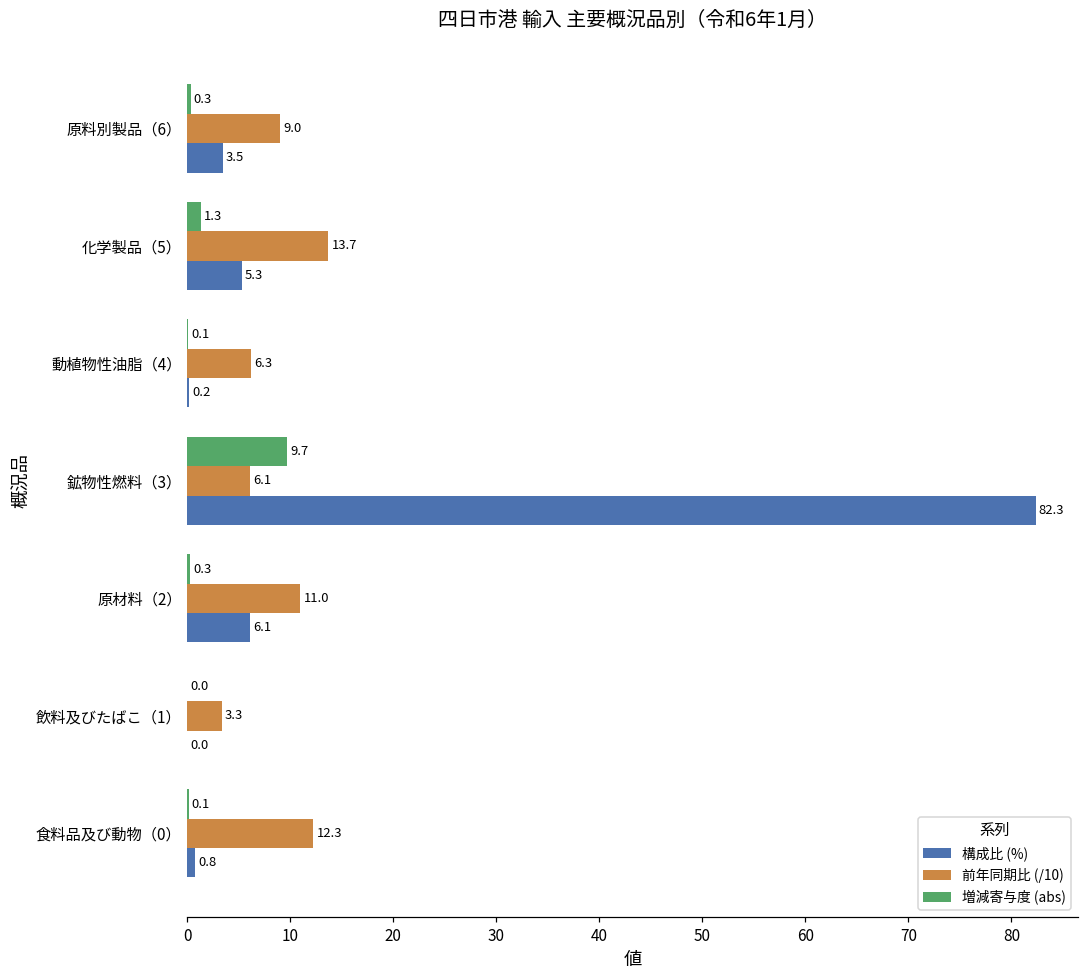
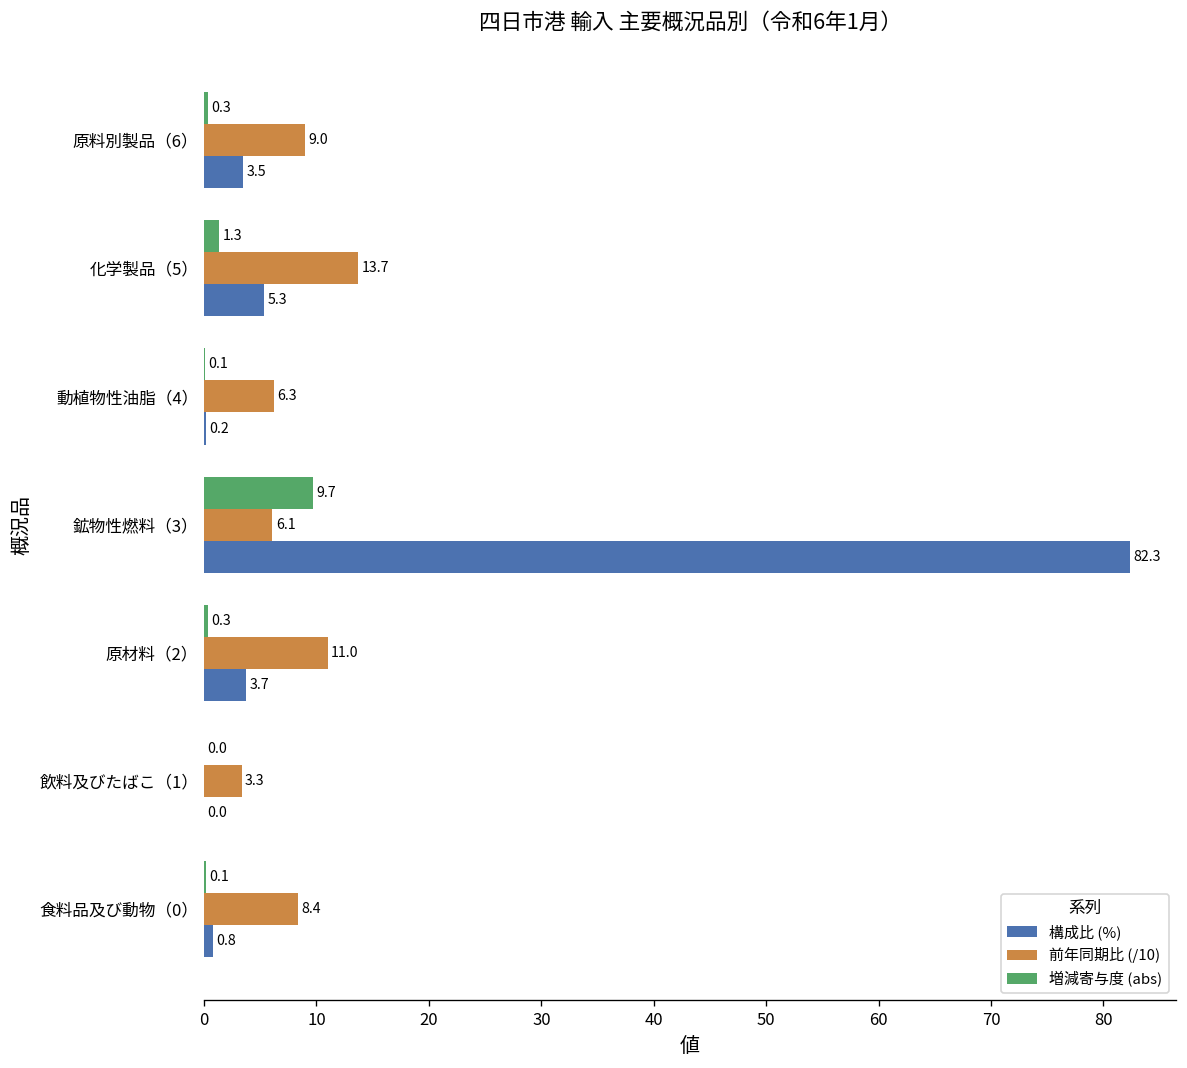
  {
    "構成比 (%)": {
      "原料別製品（6）": 3.5,
      "化学製品（5）": 5.3,
      "動植物性油脂（4）": 0.2,
      "鉱物性燃料（3）": 82.3,
-     "原材料（2）": 6.1,
+     "原材料（2）": 3.7,
      "飲料及びたばこ（1）": 0.0,
      "食料品及び動物（0）": 0.8
    },
    "前年同期比 (/10)": {
      "原料別製品（6）": 9.0,
      "化学製品（5）": 13.7,
      "動植物性油脂（4）": 6.3,
      "鉱物性燃料（3）": 6.1,
      "原材料（2）": 11.0,
      "飲料及びたばこ（1）": 3.3,
-     "食料品及び動物（0）": 12.3
+     "食料品及び動物（0）": 8.4
    },
    "増減寄与度 (abs)": {
      "原料別製品（6）": 0.3,
      "化学製品（5）": 1.3,
      "動植物性油脂（4）": 0.1,
      "鉱物性燃料（3）": 9.7,
      "原材料（2）": 0.3,
      "飲料及びたばこ（1）": 0.0,
      "食料品及び動物（0）": 0.1
    }
  }
